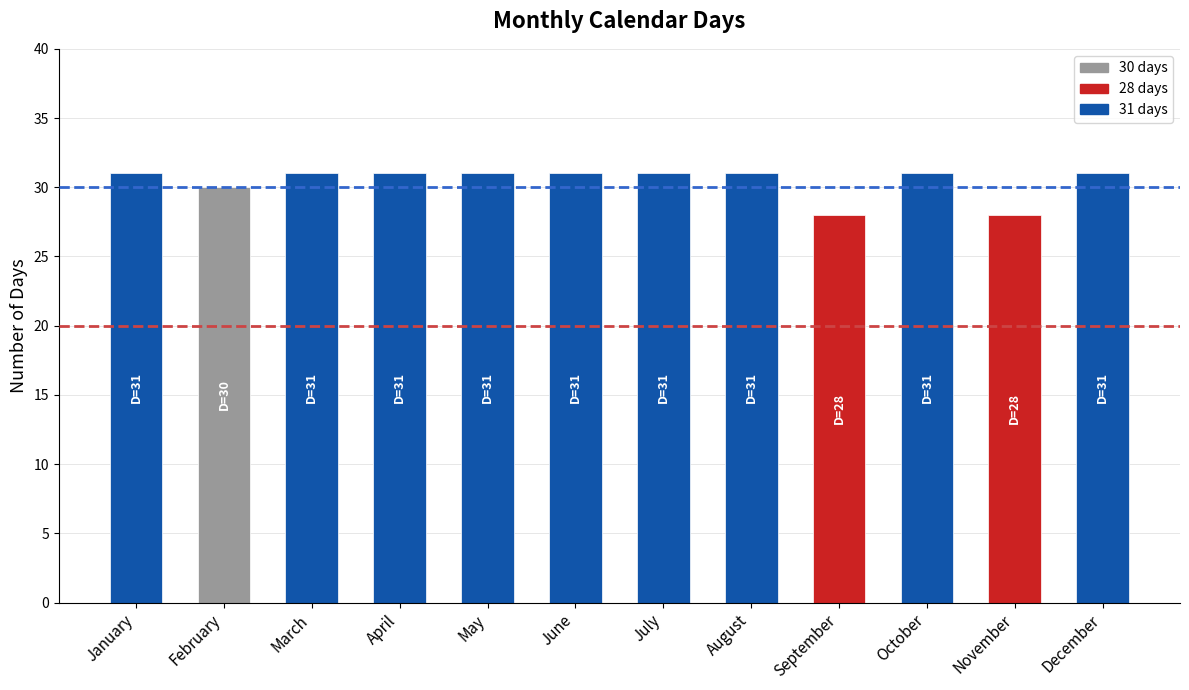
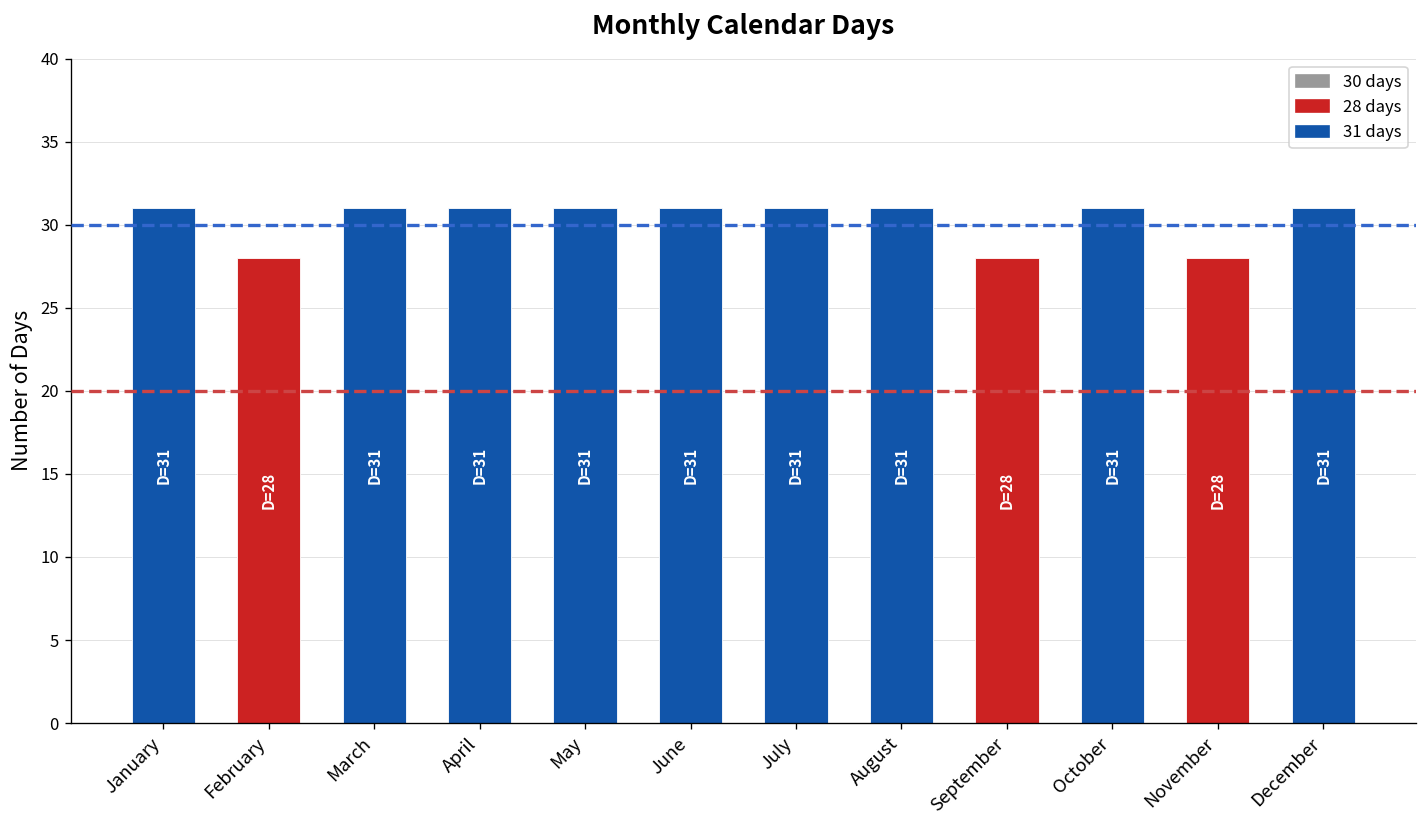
  {
    "January": 31,
-   "February": 30,
+   "February": 28,
    "March": 31,
    "April": 31,
    "May": 31,
    "June": 31,
    "July": 31,
    "August": 31,
    "September": 28,
    "October": 31,
    "November": 28,
    "December": 31
  }
